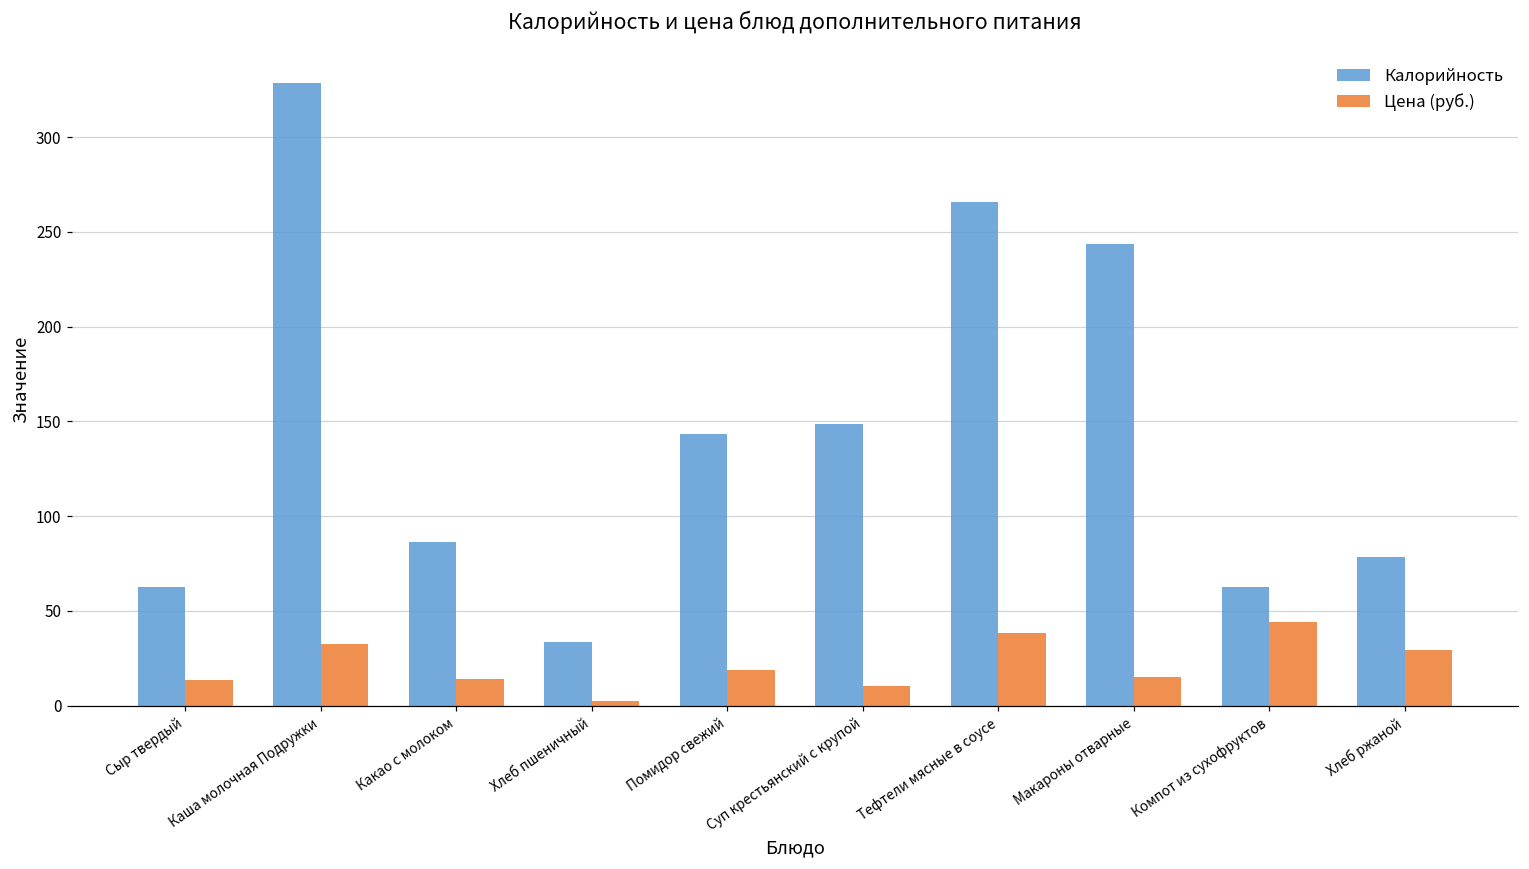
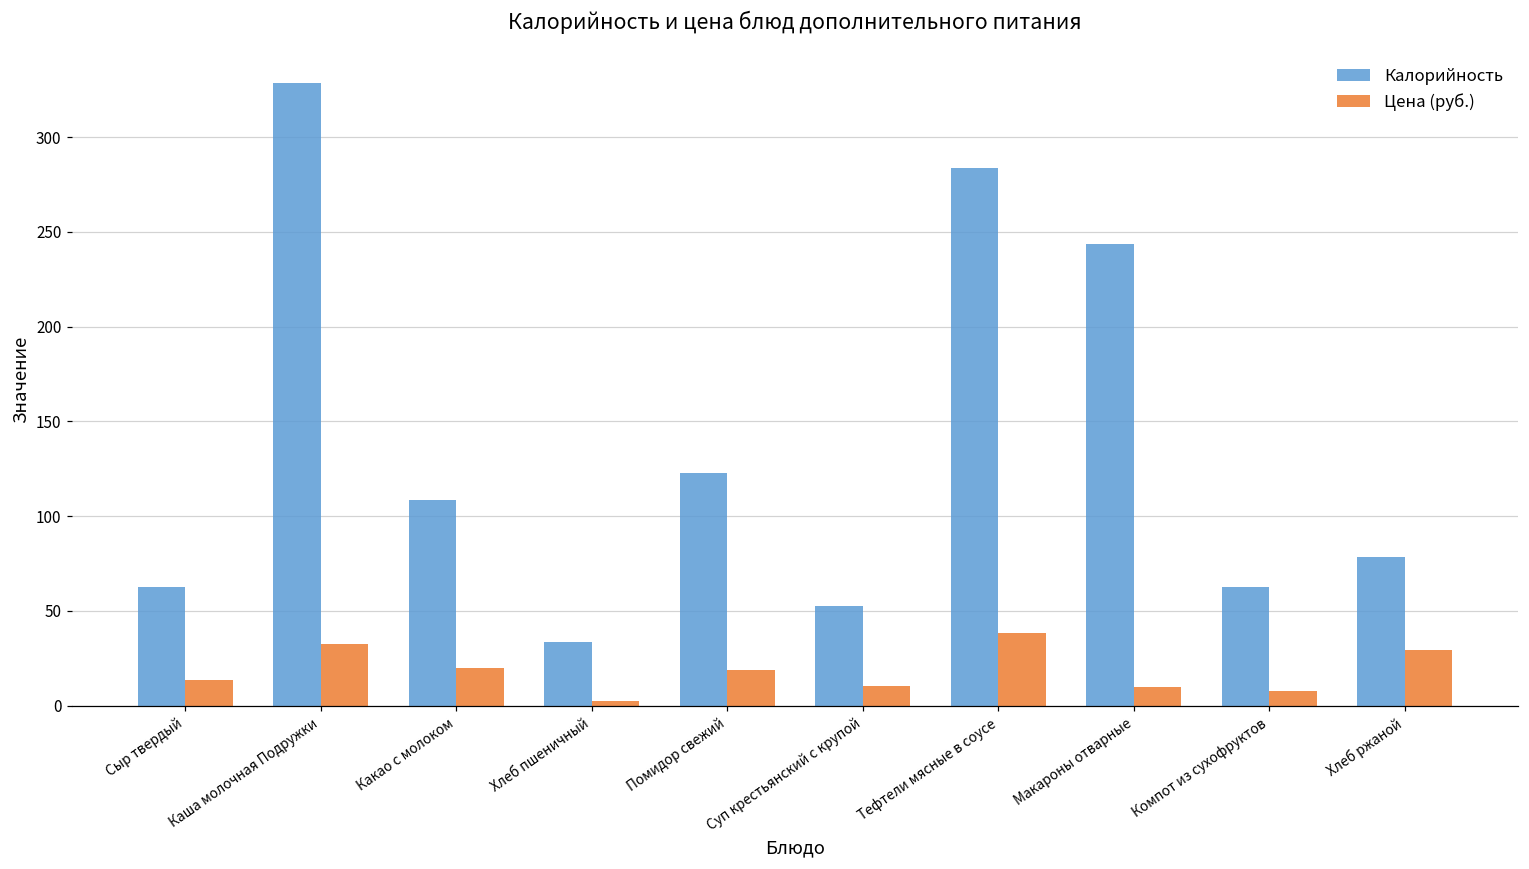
  {
    "Калорийность": {
      "Сыр твердый": 63,
      "Каша молочная Подружки": 328,
-     "Какао с молоком": 86,
+     "Какао с молоком": 109,
      "Хлеб пшеничный": 34,
-     "Помидор свежий": 143,
-     "Суп крестьянский с крупой": 149,
-     "Тефтели мясные в соусе": 266,
+     "Помидор свежий": 123,
+     "Суп крестьянский с крупой": 53,
+     "Тефтели мясные в соусе": 284,
      "Макароны отварные": 243,
      "Компот из сухофруктов": 63,
      "Хлеб ржаной": 78
    },
    "Цена (руб.)": {
      "Сыр твердый": 14,
      "Каша молочная Подружки": 33,
-     "Какао с молоком": 14,
+     "Какао с молоком": 20,
      "Хлеб пшеничный": 2,
      "Помидор свежий": 19,
      "Суп крестьянский с крупой": 10,
      "Тефтели мясные в соусе": 39,
-     "Макароны отварные": 15,
-     "Компот из сухофруктов": 44,
+     "Макароны отварные": 10,
+     "Компот из сухофруктов": 8,
      "Хлеб ржаной": 30
    }
  }
